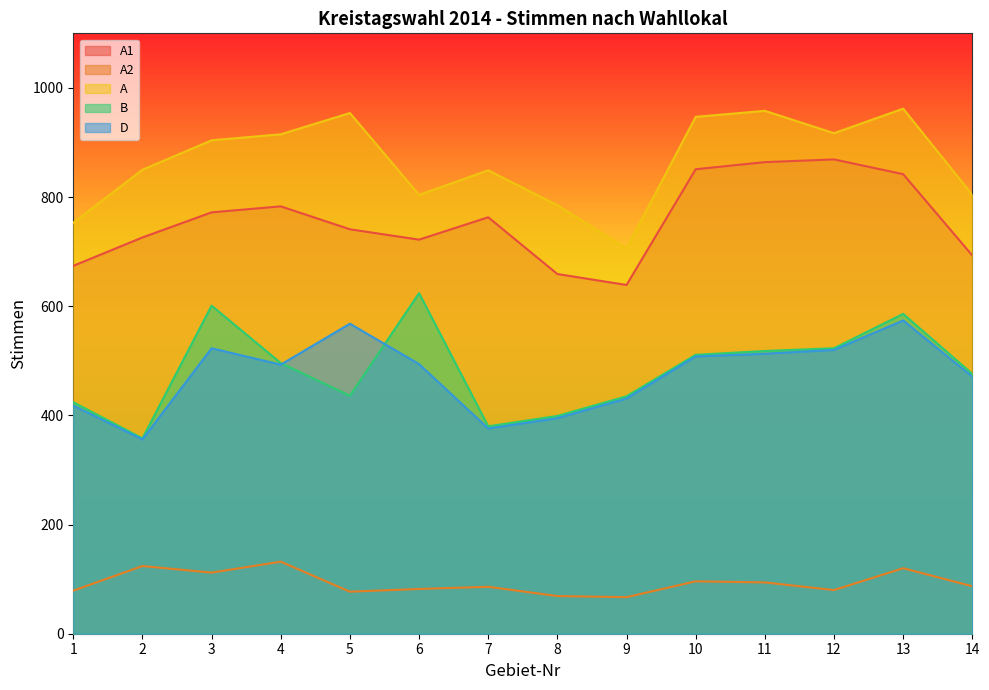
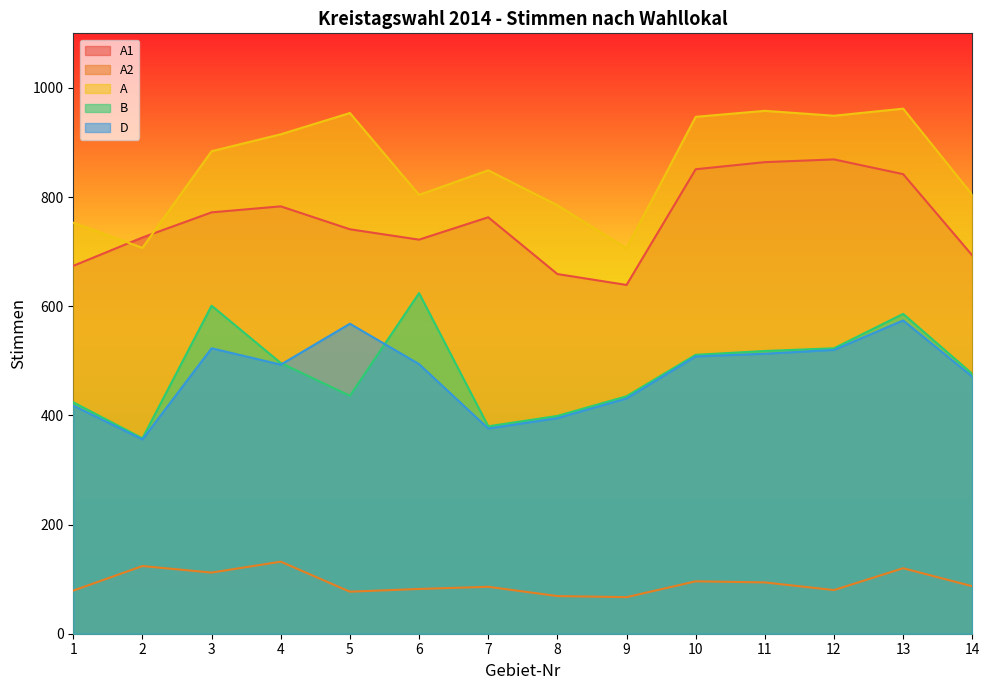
  {
    "A": {
      "1": 750,
-     "2": 850,
-     "3": 900,
+     "2": 710,
+     "3": 880,
      "4": 920,
      "5": 950,
      "6": 800,
      "7": 850,
      "8": 790,
      "9": 710,
      "10": 950,
      "11": 960,
-     "12": 920,
+     "12": 950,
      "13": 960,
      "14": 800
    },
    "B": {
      "1": 420,
      "3": 600,
      "5": 440,
      "6": 620,
      "11": 520,
      "13": 590,
      "14": 480
    },
    "D": {
      "1": 420,
      "3": 520,
      "5": 570,
      "6": 490,
      "11": 510,
      "13": 570,
      "14": 470
    }
  }
